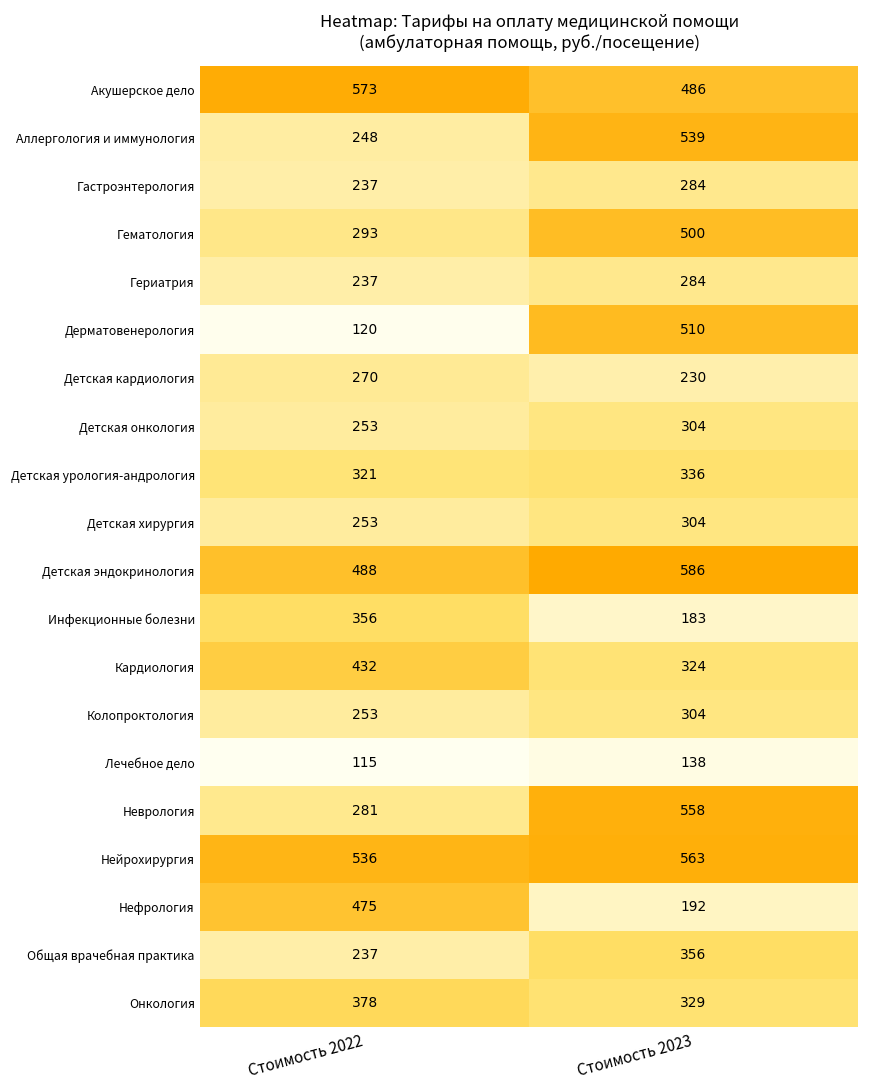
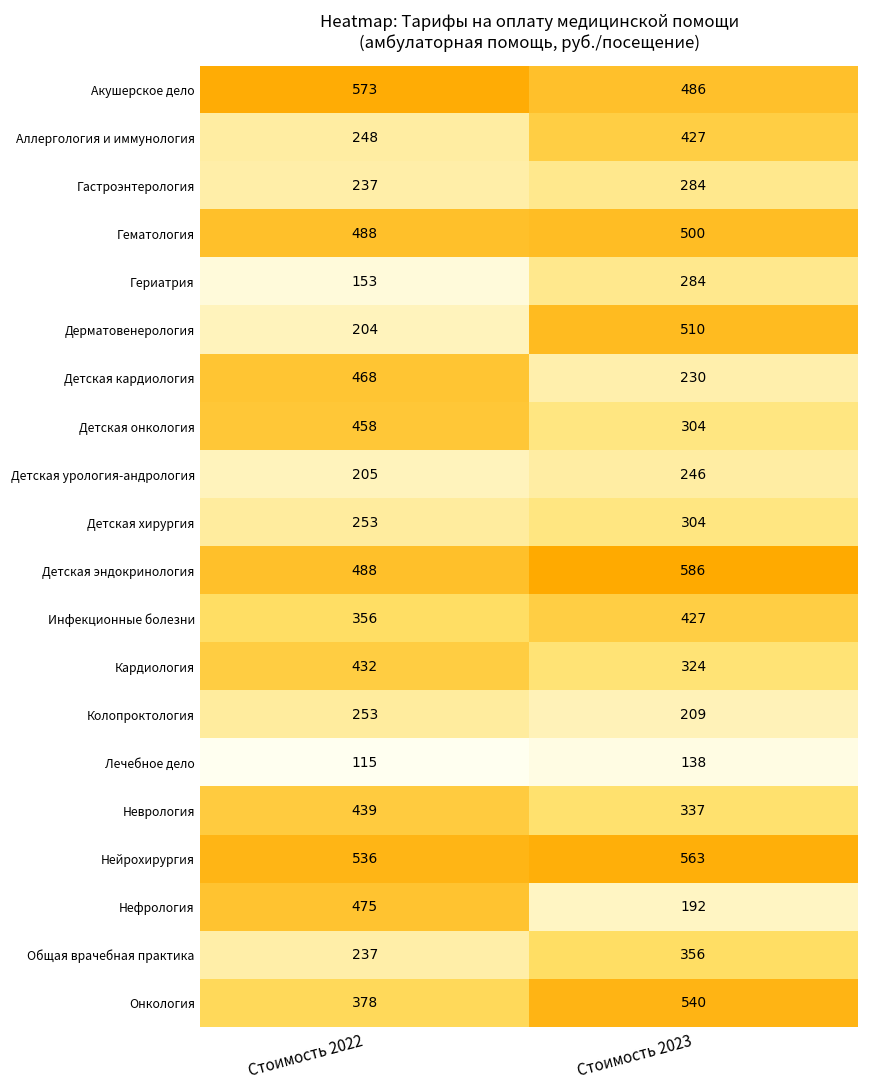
  {
    "Акушерское дело": {
      "Стоимость 2022": 573,
      "Стоимость 2023": 486
    },
    "Аллергология и иммунология": {
      "Стоимость 2022": 248,
-     "Стоимость 2023": 539
+     "Стоимость 2023": 427
    },
    "Гастроэнтерология": {
      "Стоимость 2022": 237,
      "Стоимость 2023": 284
    },
    "Гематология": {
-     "Стоимость 2022": 293,
+     "Стоимость 2022": 488,
      "Стоимость 2023": 500
    },
    "Гериатрия": {
-     "Стоимость 2022": 237,
+     "Стоимость 2022": 153,
      "Стоимость 2023": 284
    },
    "Дерматовенерология": {
-     "Стоимость 2022": 120,
+     "Стоимость 2022": 204,
      "Стоимость 2023": 510
    },
    "Детская кардиология": {
-     "Стоимость 2022": 270,
+     "Стоимость 2022": 468,
      "Стоимость 2023": 230
    },
    "Детская онкология": {
-     "Стоимость 2022": 253,
+     "Стоимость 2022": 458,
      "Стоимость 2023": 304
    },
    "Детская урология-андрология": {
-     "Стоимость 2022": 321,
-     "Стоимость 2023": 336
+     "Стоимость 2022": 205,
+     "Стоимость 2023": 246
    },
    "Детская хирургия": {
      "Стоимость 2022": 253,
      "Стоимость 2023": 304
    },
    "Детская эндокринология": {
      "Стоимость 2022": 488,
      "Стоимость 2023": 586
    },
    "Инфекционные болезни": {
      "Стоимость 2022": 356,
-     "Стоимость 2023": 183
+     "Стоимость 2023": 427
    },
    "Кардиология": {
      "Стоимость 2022": 432,
      "Стоимость 2023": 324
    },
    "Колопроктология": {
      "Стоимость 2022": 253,
-     "Стоимость 2023": 304
+     "Стоимость 2023": 209
    },
    "Лечебное дело": {
      "Стоимость 2022": 115,
      "Стоимость 2023": 138
    },
    "Неврология": {
-     "Стоимость 2022": 281,
-     "Стоимость 2023": 558
+     "Стоимость 2022": 439,
+     "Стоимость 2023": 337
    },
    "Нейрохирургия": {
      "Стоимость 2022": 536,
      "Стоимость 2023": 563
    },
    "Нефрология": {
      "Стоимость 2022": 475,
      "Стоимость 2023": 192
    },
    "Общая врачебная практика": {
      "Стоимость 2022": 237,
      "Стоимость 2023": 356
    },
    "Онкология": {
      "Стоимость 2022": 378,
-     "Стоимость 2023": 329
+     "Стоимость 2023": 540
    }
  }
